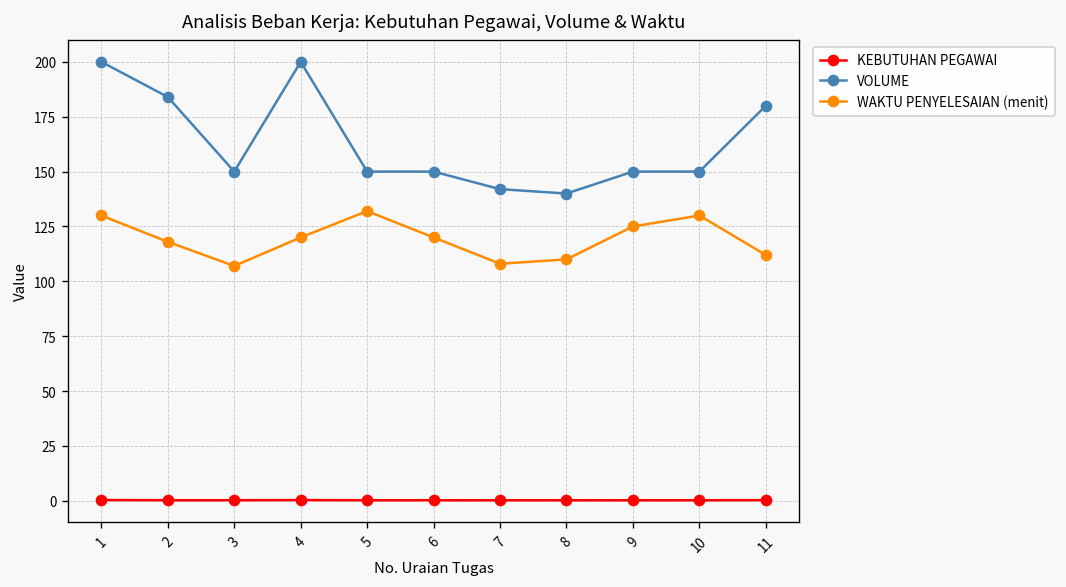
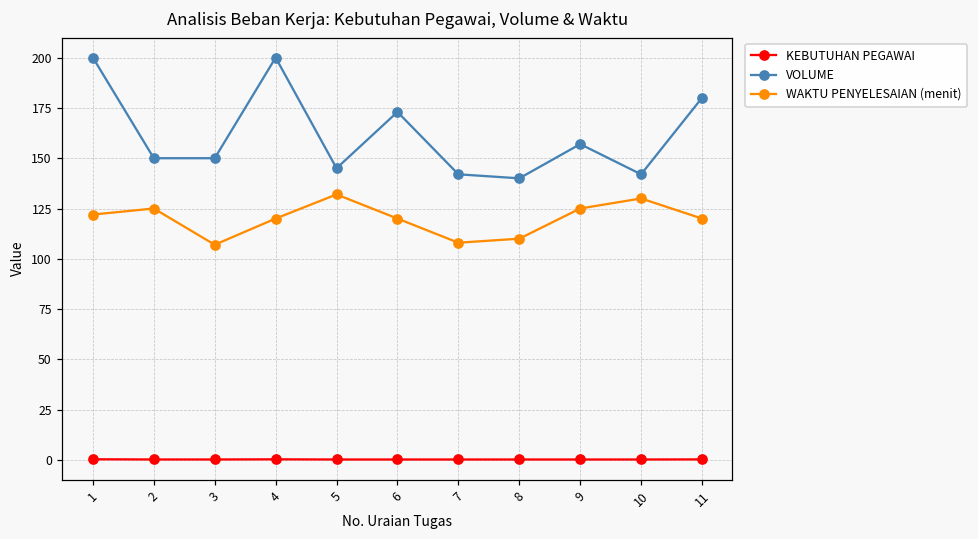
  {
    "KEBUTUHAN PEGAWAI": {
      "1": 0,
      "2": 0,
      "3": 0,
      "4": 0,
      "5": 0,
      "6": 0,
      "7": 0,
      "8": 0,
      "9": 0,
      "10": 0,
      "11": 0
    },
    "VOLUME": {
      "1": 200,
-     "2": 184,
+     "2": 150,
      "3": 150,
      "4": 200,
-     "5": 150,
-     "6": 150,
+     "5": 145,
+     "6": 173,
      "7": 142,
      "8": 140,
-     "9": 150,
-     "10": 150,
+     "9": 157,
+     "10": 142,
      "11": 180
    },
    "WAKTU PENYELESAIAN (menit)": {
-     "1": 130,
-     "2": 118,
+     "1": 122,
+     "2": 125,
      "3": 107,
      "4": 120,
      "5": 132,
      "6": 120,
      "7": 108,
      "8": 110,
      "9": 125,
      "10": 130,
-     "11": 112
+     "11": 120
    }
  }
